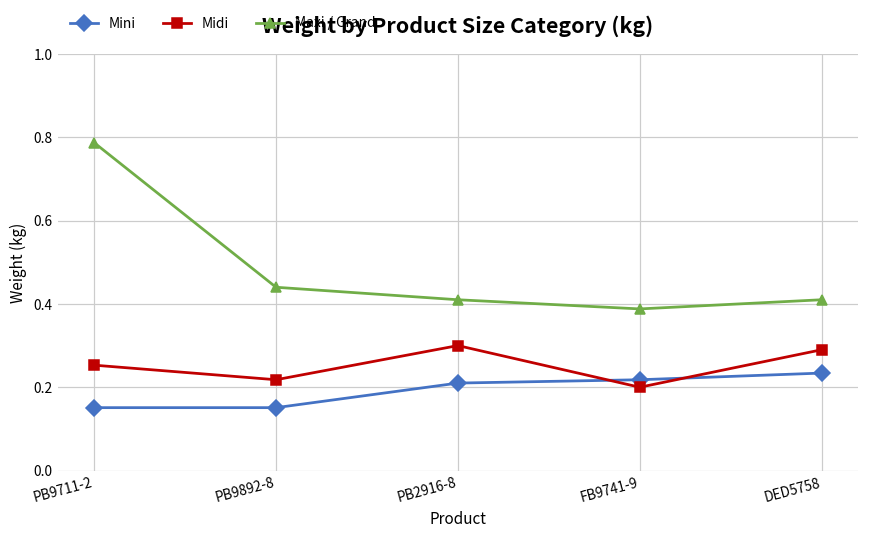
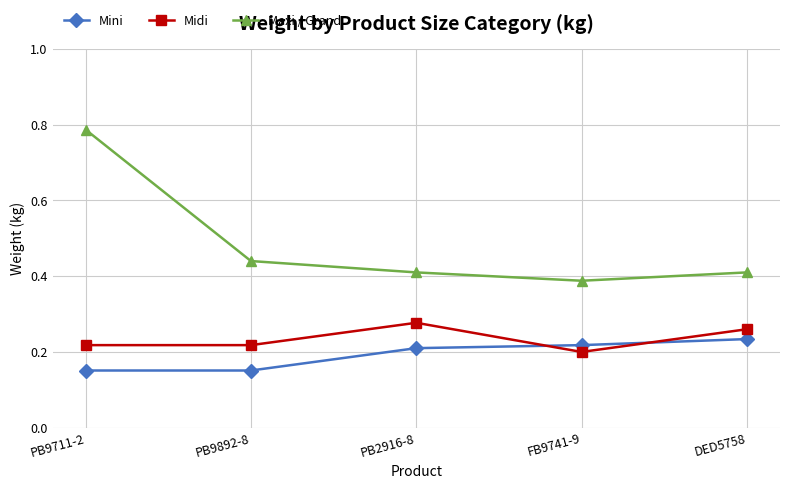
  {
    "Mini": {
      "PB9711-2": 0.15,
      "PB9892-8": 0.15,
      "PB2916-8": 0.21,
      "FB9741-9": 0.22,
      "DED5758": 0.23
    },
    "Midi": {
-     "PB9711-2": 0.25,
+     "PB9711-2": 0.22,
      "PB9892-8": 0.22,
-     "PB2916-8": 0.30,
+     "PB2916-8": 0.28,
      "FB9741-9": 0.20,
-     "DED5758": 0.29
+     "DED5758": 0.26
    },
    "Maxi / Grand": {
      "PB9711-2": 0.79,
      "PB9892-8": 0.44,
      "PB2916-8": 0.41,
      "FB9741-9": 0.39,
      "DED5758": 0.41
    }
  }
